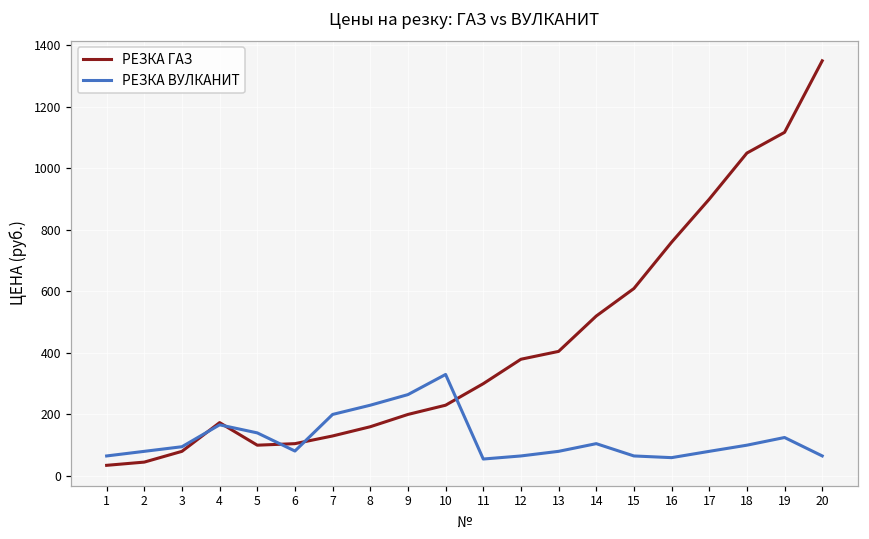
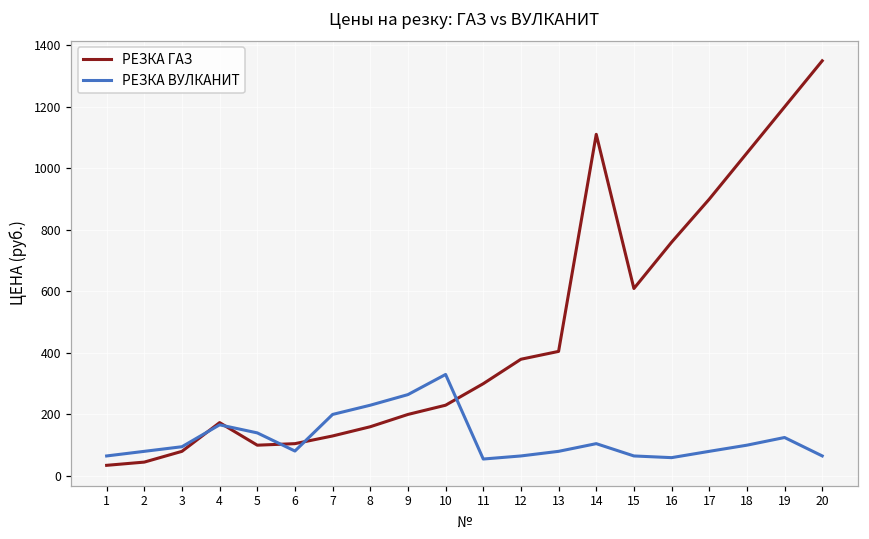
  {
    "РЕЗКА ГАЗ": {
      "1": 30,
      "2": 50,
      "3": 80,
      "5": 100,
      "6": 110,
      "7": 130,
      "8": 160,
      "9": 200,
      "10": 230,
      "11": 300,
      "12": 380,
      "13": 410,
-     "14": 520,
+     "14": 1110,
      "15": 610,
      "16": 760,
      "17": 900,
      "18": 1050,
-     "19": 1120,
+     "19": 1200,
      "20": 1350
    },
    "РЕЗКА ВУЛКАНИТ": {
      "1": 70,
      "2": 80,
      "3": 100,
      "5": 140,
      "6": 80,
      "7": 200,
      "8": 230,
      "9": 260,
      "10": 330,
      "11": 60,
      "12": 70,
      "13": 80,
      "14": 110,
      "15": 70,
      "16": 60,
      "17": 80,
      "18": 100,
      "19": 130,
      "20": 70
    }
  }
